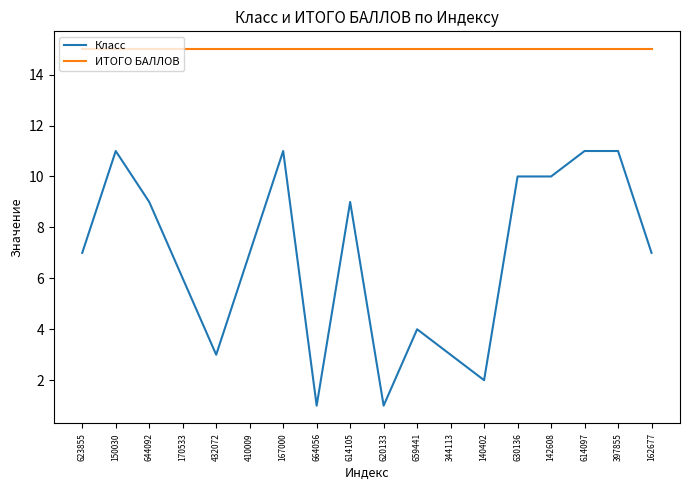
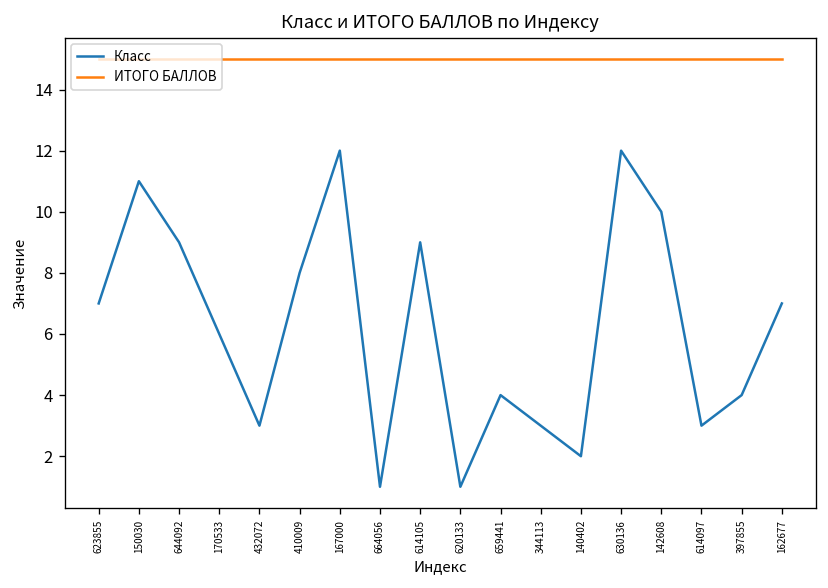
  {
    "Класс": {
      "623855": 7,
      "150030": 11,
      "644092": 9,
      "170533": 6,
      "432072": 3,
-     "410009": 7,
-     "167000": 11,
+     "410009": 8,
+     "167000": 12,
      "664056": 1,
      "614105": 9,
      "620133": 1,
      "659441": 4,
      "344113": 3,
      "140402": 2,
-     "630136": 10,
+     "630136": 12,
      "142608": 10,
-     "614097": 11,
-     "397855": 11,
+     "614097": 3,
+     "397855": 4,
      "162677": 7
    },
    "ИТОГО БАЛЛОВ": {
      "432072": 15,
      "410009": 15,
      "167000": 15,
      "664056": 15,
      "614105": 15,
      "620133": 15,
      "659441": 15,
      "344113": 15,
      "140402": 15,
      "630136": 15,
      "142608": 15,
      "614097": 15,
      "397855": 15,
      "162677": 15
    }
  }
